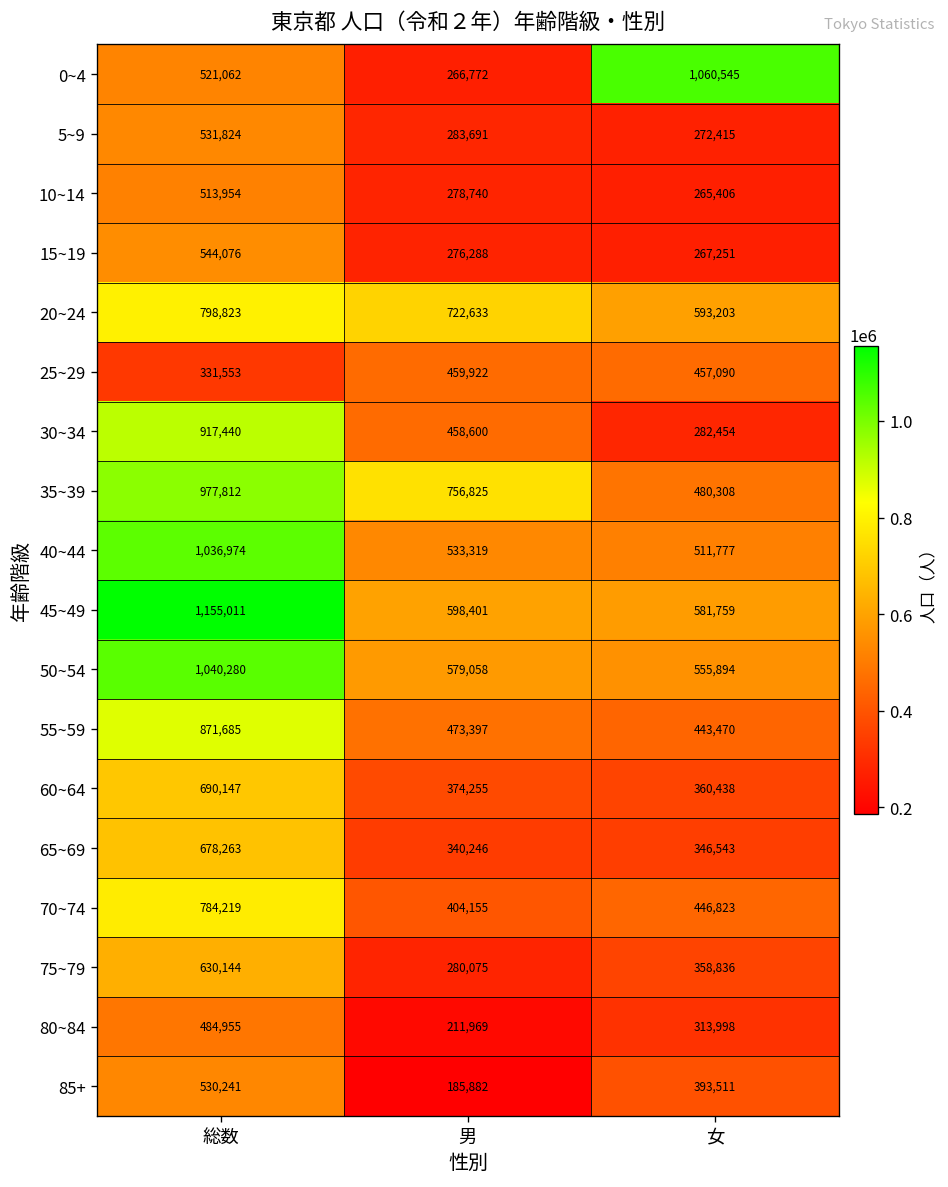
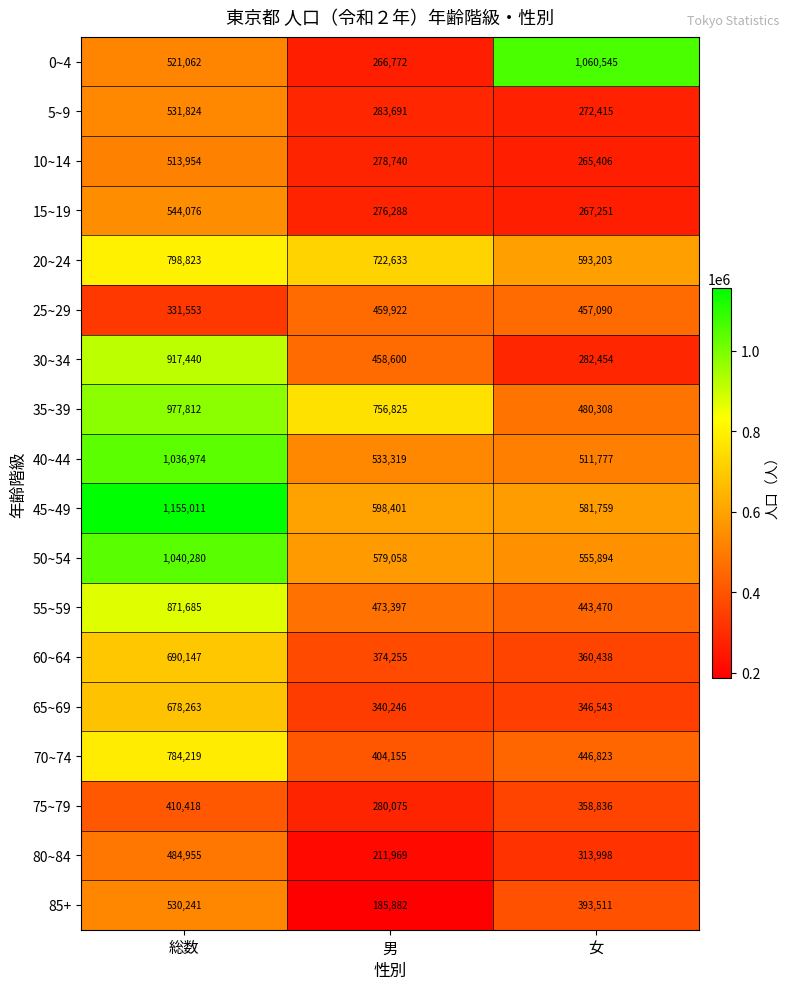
  {
    "0~4": {
      "総数": "521,062",
      "男": "266,772",
      "女": "1,060,545"
    },
    "5~9": {
      "総数": "531,824",
      "男": "283,691",
      "女": "272,415"
    },
    "10~14": {
      "総数": "513,954",
      "男": "278,740",
      "女": "265,406"
    },
    "15~19": {
      "総数": "544,076",
      "男": "276,288",
      "女": "267,251"
    },
    "20~24": {
      "総数": "798,823",
      "男": "722,633",
      "女": "593,203"
    },
    "25~29": {
      "総数": "331,553",
      "男": "459,922",
      "女": "457,090"
    },
    "30~34": {
      "総数": "917,440",
      "男": "458,600",
      "女": "282,454"
    },
    "35~39": {
      "総数": "977,812",
      "男": "756,825",
      "女": "480,308"
    },
    "40~44": {
      "総数": "1,036,974",
      "男": "533,319",
      "女": "511,777"
    },
    "45~49": {
      "総数": "1,155,011",
      "男": "598,401",
      "女": "581,759"
    },
    "50~54": {
      "総数": "1,040,280",
      "男": "579,058",
      "女": "555,894"
    },
    "55~59": {
      "総数": "871,685",
      "男": "473,397",
      "女": "443,470"
    },
    "60~64": {
      "総数": "690,147",
      "男": "374,255",
      "女": "360,438"
    },
    "65~69": {
      "総数": "678,263",
      "男": "340,246",
      "女": "346,543"
    },
    "70~74": {
      "総数": "784,219",
      "男": "404,155",
      "女": "446,823"
    },
    "75~79": {
-     "総数": "630,144",
+     "総数": "410,418",
      "男": "280,075",
      "女": "358,836"
    },
    "80~84": {
      "総数": "484,955",
      "男": "211,969",
      "女": "313,998"
    },
    "85+": {
      "総数": "530,241",
      "男": "185,882",
      "女": "393,511"
    }
  }
